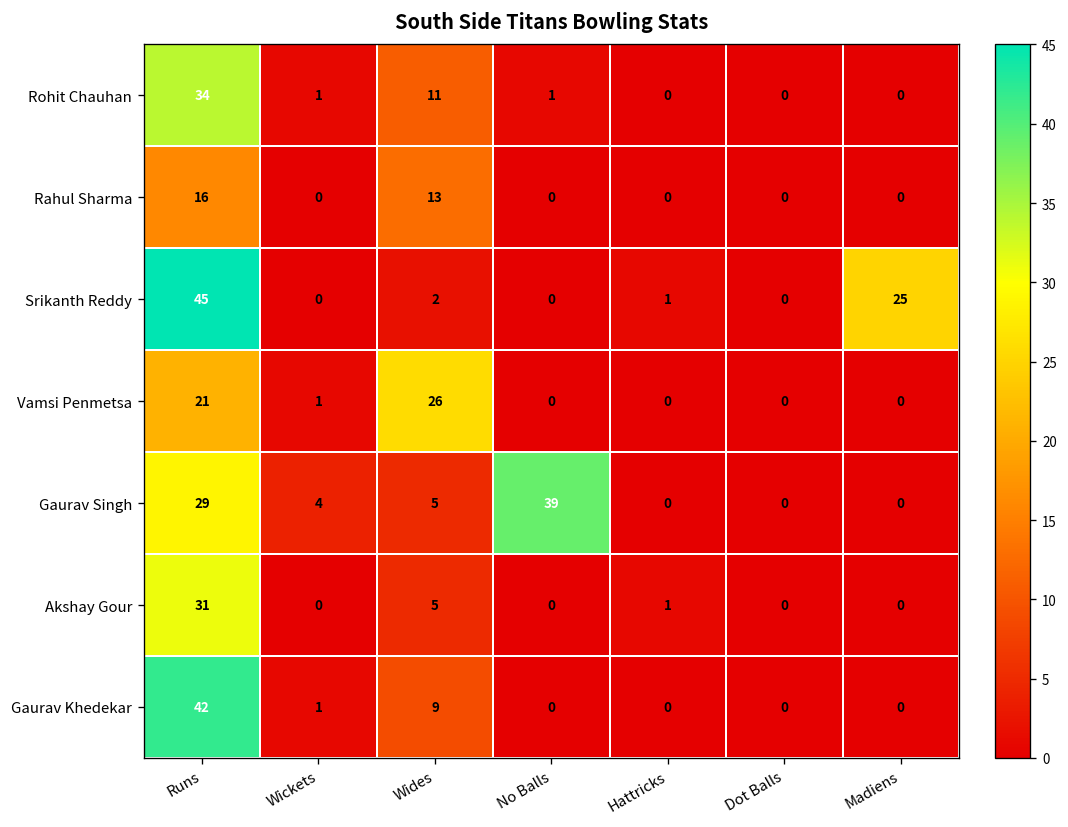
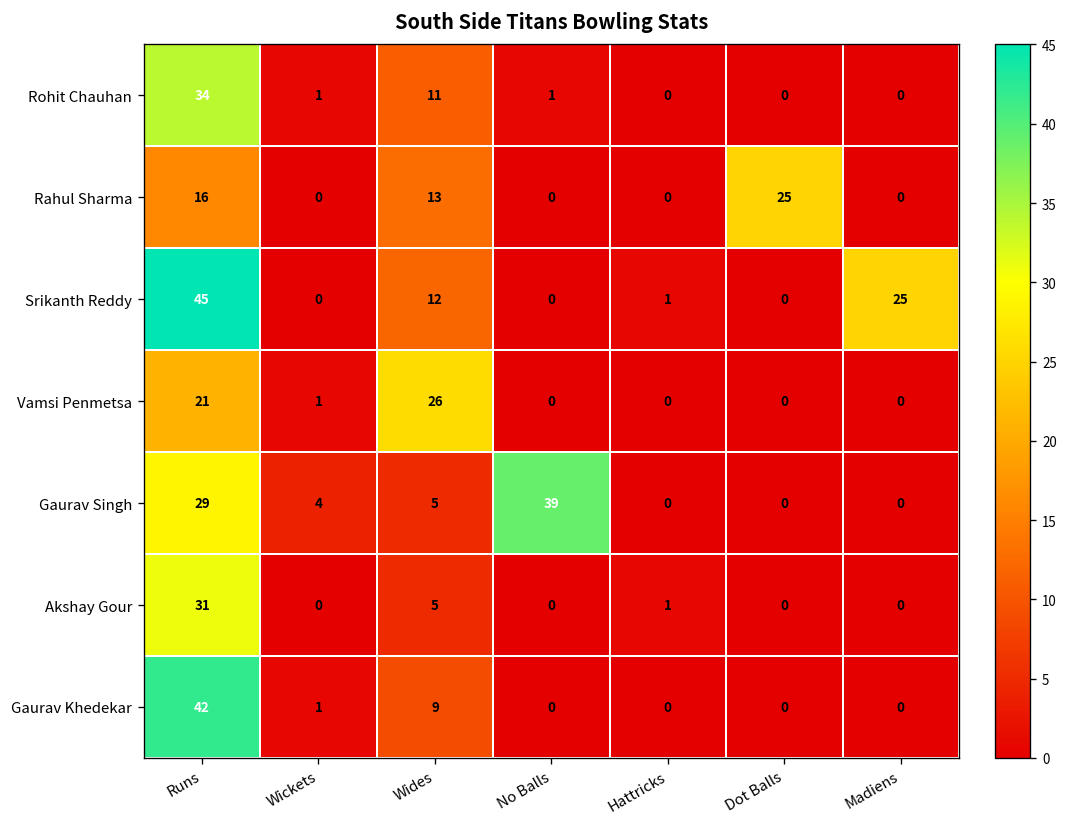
  {
    "Rohit Chauhan": {
      "Runs": 34,
      "Wickets": 1,
      "Wides": 11,
      "No Balls": 1,
      "Hattricks": 0,
      "Dot Balls": 0,
      "Madiens": 0
    },
    "Rahul Sharma": {
      "Runs": 16,
      "Wickets": 0,
      "Wides": 13,
      "No Balls": 0,
      "Hattricks": 0,
-     "Dot Balls": 0,
+     "Dot Balls": 25,
      "Madiens": 0
    },
    "Srikanth Reddy": {
      "Runs": 45,
      "Wickets": 0,
-     "Wides": 2,
+     "Wides": 12,
      "No Balls": 0,
      "Hattricks": 1,
      "Dot Balls": 0,
      "Madiens": 25
    },
    "Vamsi Penmetsa": {
      "Runs": 21,
      "Wickets": 1,
      "Wides": 26,
      "No Balls": 0,
      "Hattricks": 0,
      "Dot Balls": 0,
      "Madiens": 0
    },
    "Gaurav Singh": {
      "Runs": 29,
      "Wickets": 4,
      "Wides": 5,
      "No Balls": 39,
      "Hattricks": 0,
      "Dot Balls": 0,
      "Madiens": 0
    },
    "Akshay Gour": {
      "Runs": 31,
      "Wickets": 0,
      "Wides": 5,
      "No Balls": 0,
      "Hattricks": 1,
      "Dot Balls": 0,
      "Madiens": 0
    },
    "Gaurav Khedekar": {
      "Runs": 42,
      "Wickets": 1,
      "Wides": 9,
      "No Balls": 0,
      "Hattricks": 0,
      "Dot Balls": 0,
      "Madiens": 0
    }
  }
